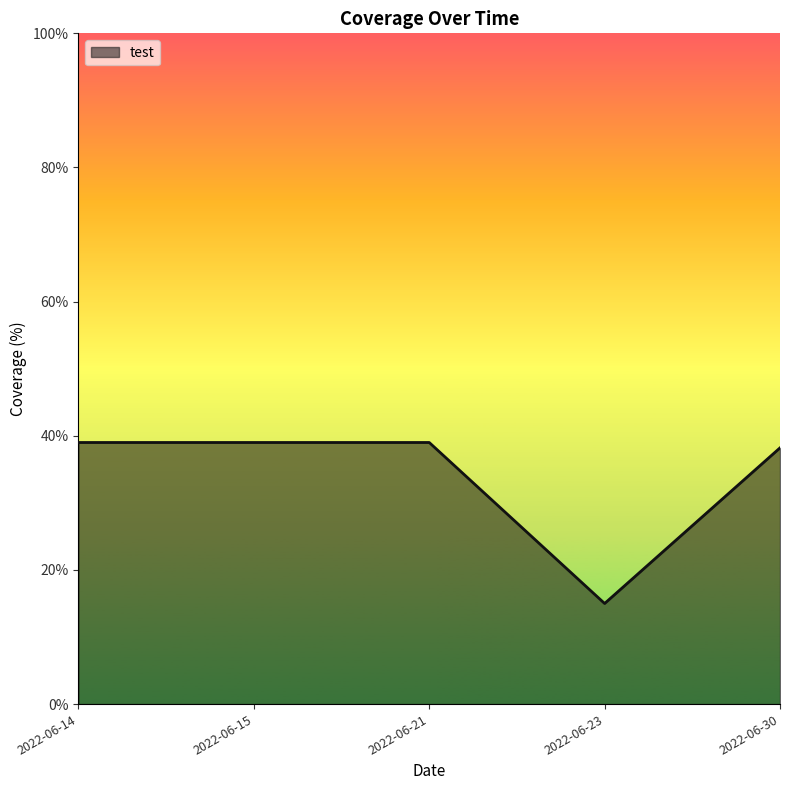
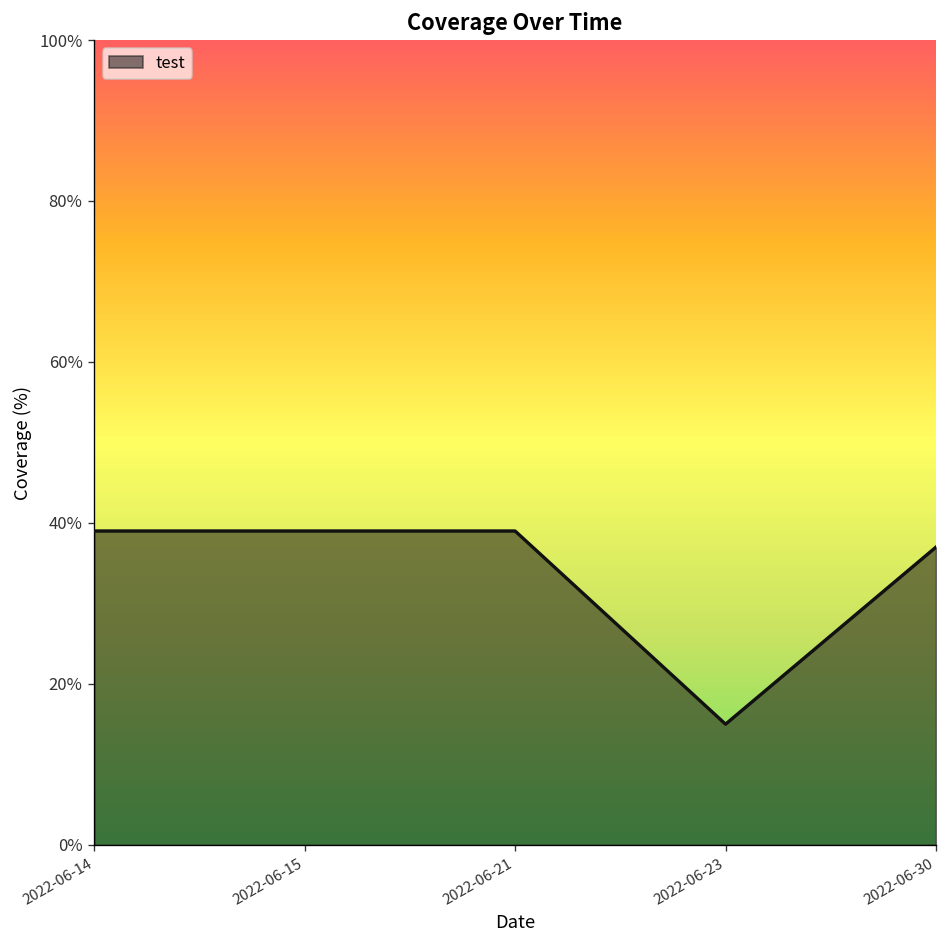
  {
    "2022-06-14": "39%",
    "2022-06-15": "39%",
    "2022-06-21": "39%",
    "2022-06-23": "15%",
-   "2022-06-30": "38%"
+   "2022-06-30": "37%"
  }
